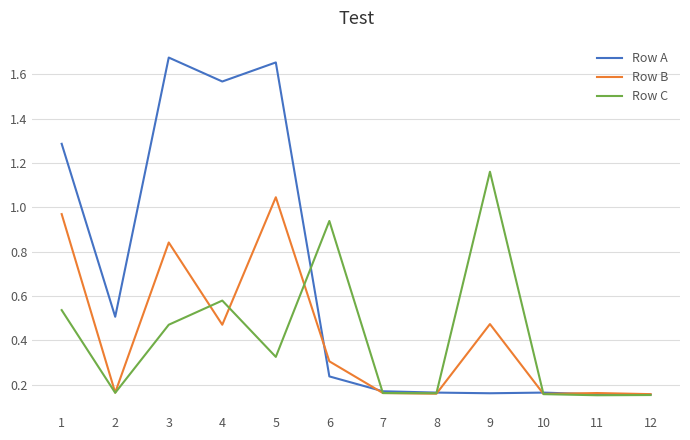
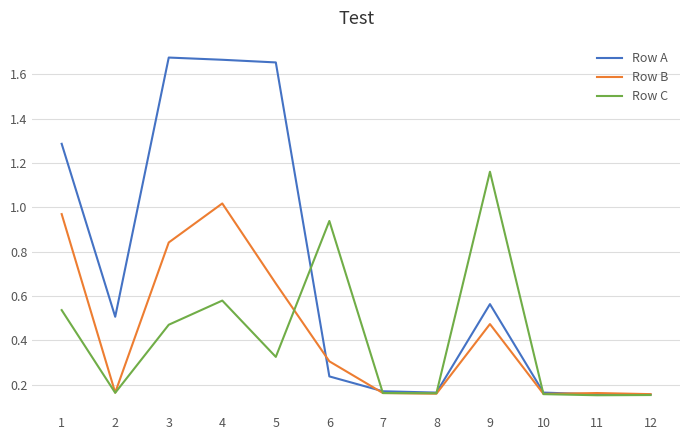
  {
    "Row A": {
      "1": 1.29,
      "2": 0.51,
      "3": 1.68,
-     "4": 1.57,
+     "4": 1.67,
      "5": 1.65,
      "6": 0.24,
-     "9": 0.16
+     "9": 0.56
    },
    "Row B": {
      "1": 0.97,
      "3": 0.84,
-     "4": 0.47,
-     "5": 1.05,
+     "4": 1.02,
+     "5": 0.66,
      "6": 0.31,
      "9": 0.47
    },
    "Row C": {
      "1": 0.54,
      "3": 0.47,
      "4": 0.58,
      "5": 0.33,
      "6": 0.94,
      "9": 1.16
    }
  }
